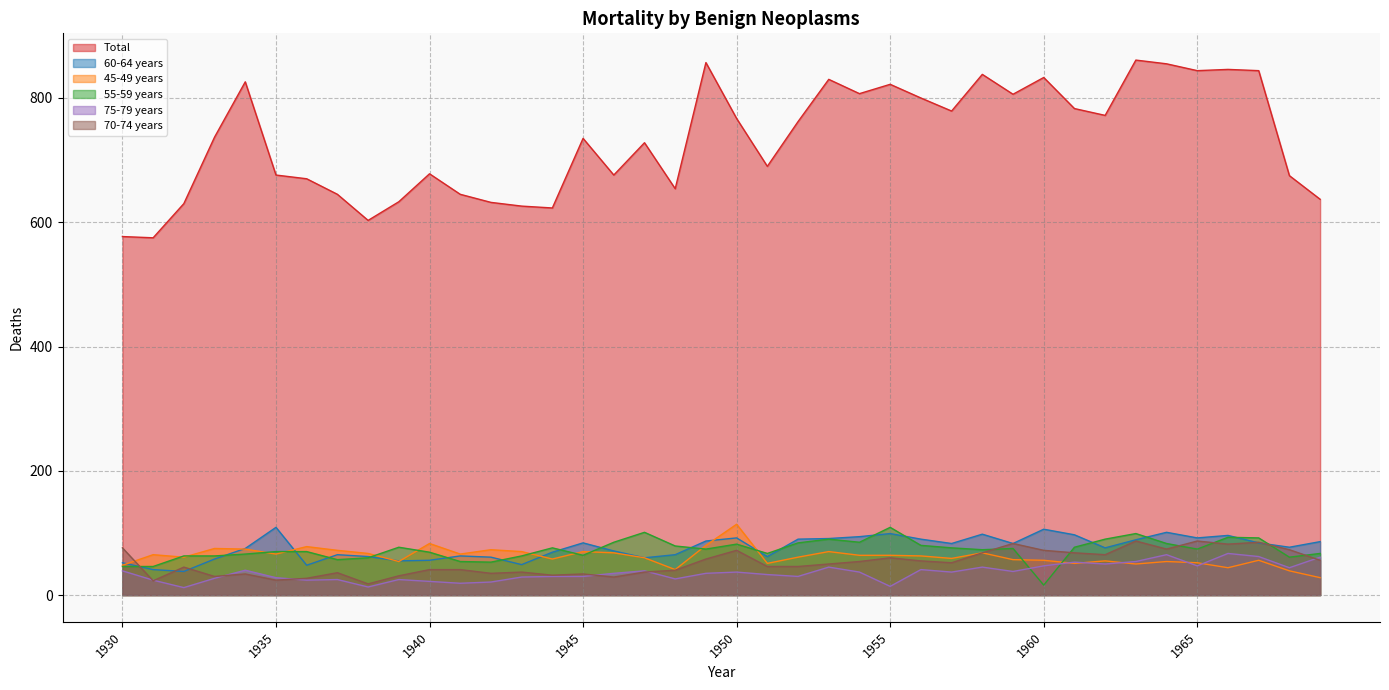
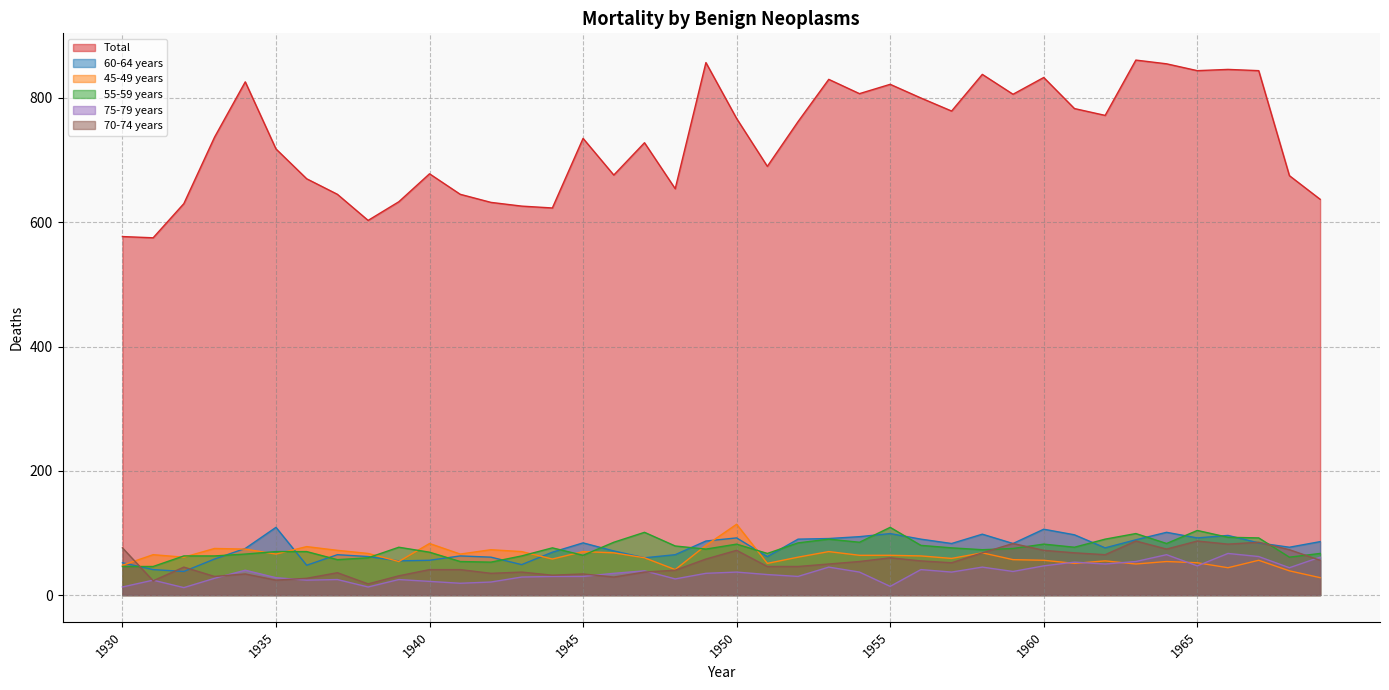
  {
    "Total": {
      "1930": 580,
-     "1935": 680,
+     "1935": 720,
      "1940": 680,
      "1945": 740,
      "1950": 770,
      "1955": 820,
      "1960": 830,
      "1965": 840
    },
    "60-64 years": {
      "1935": 110,
      "1940": 60,
      "1945": 80,
      "1950": 90,
      "1955": 100,
      "1960": 110,
      "1965": 90
    },
    "45-49 years": {
      "1940": 80,
      "1945": 70,
      "1950": 110,
      "1960": 60,
      "1965": 50
    },
    "55-59 years": {
      "1940": 70,
      "1945": 60,
      "1950": 80,
      "1955": 110,
-     "1960": 20,
-     "1965": 70
+     "1960": 80,
+     "1965": 100
    },
    "75-79 years": {
-     "1930": 40,
+     "1930": 10,
      "1940": 20,
      "1950": 40,
      "1955": 10,
      "1960": 50,
      "1965": 50
    },
    "70-74 years": {
      "1930": 80,
      "1940": 40,
      "1950": 70,
      "1960": 70,
      "1965": 90
    }
  }
